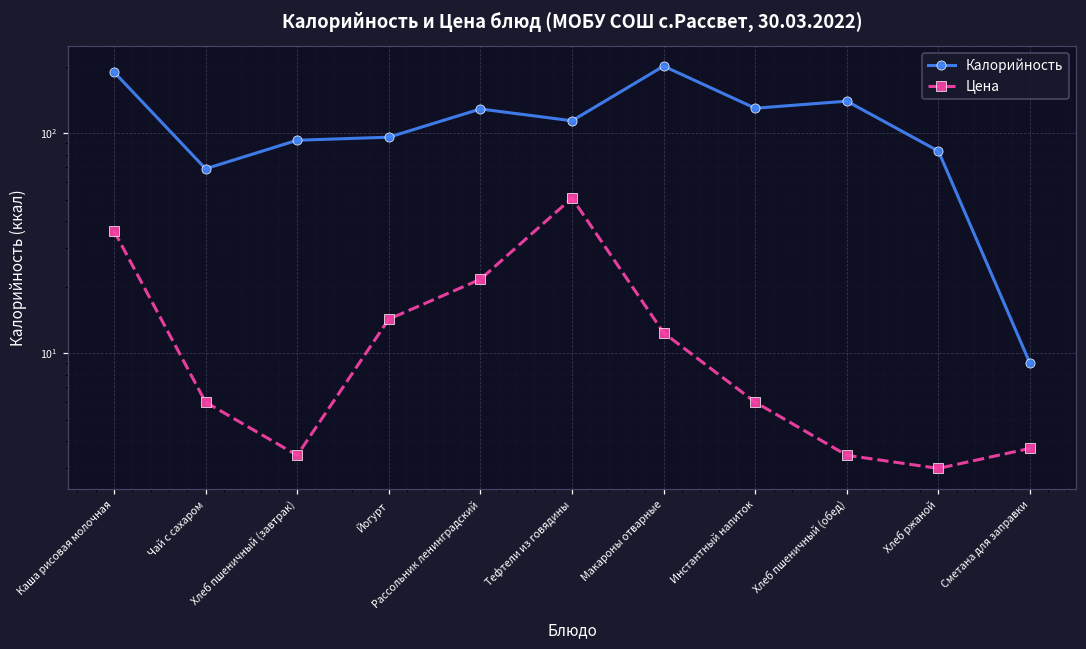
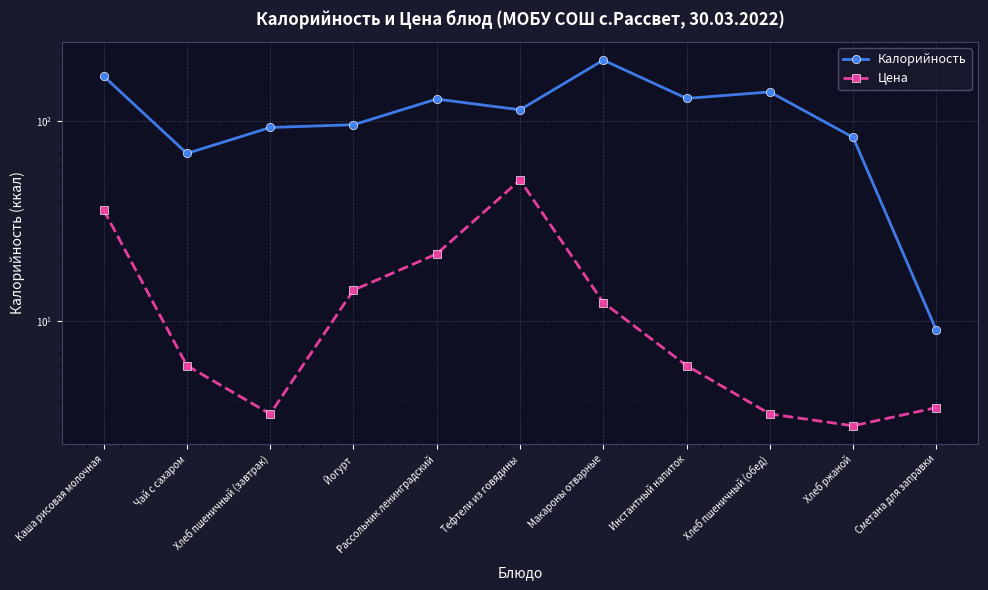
  {
    "Калорийность": {
-     "Каша рисовая молочная": 190,
+     "Каша рисовая молочная": 170,
      "Чай с сахаром": 69,
      "Хлеб пшеничный (завтрак)": 90,
      "Йогурт": 100,
      "Рассольник ленинградский": 130,
      "Тефтели из говядины": 110,
      "Макароны отварные": 200,
      "Инстантный напиток": 130,
      "Хлеб пшеничный (обед)": 140,
      "Хлеб ржаной": 83,
      "Сметана для заправки": 9
    },
    "Цена": {
      "Каша рисовая молочная": 36,
      "Чай с сахаром": 6,
      "Хлеб пшеничный (завтрак)": 3.4,
      "Йогурт": 14,
      "Рассольник ленинградский": 22,
      "Тефтели из говядины": 51,
      "Макароны отварные": 12,
      "Инстантный напиток": 6,
      "Хлеб пшеничный (обед)": 3.4,
      "Хлеб ржаной": 3,
      "Сметана для заправки": 3.7
    }
  }
